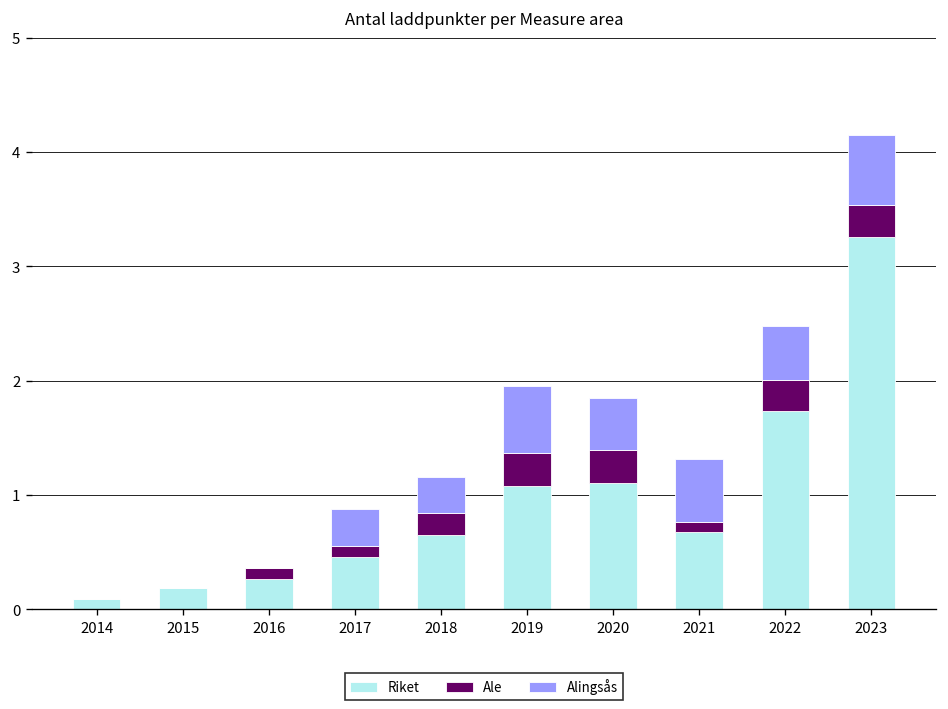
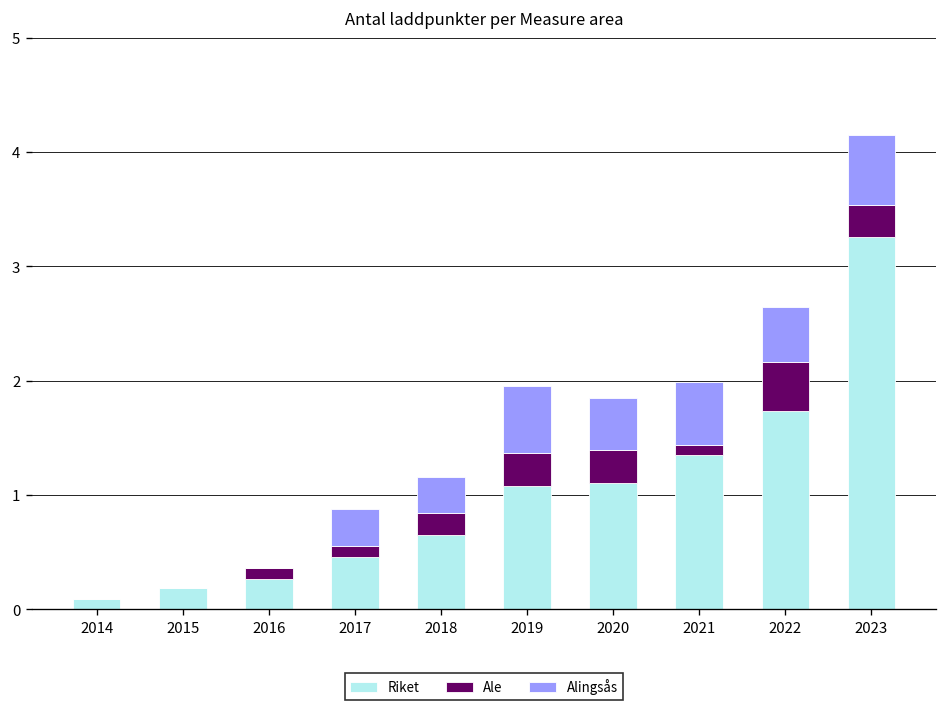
  {
    "Riket": {
      "2014": 0.1,
      "2015": 0.2,
      "2016": 0.3,
      "2017": 0.5,
      "2018": 0.6,
      "2019": 1.1,
      "2020": 1.1,
-     "2021": 0.7,
+     "2021": 1.4,
      "2022": 1.7,
      "2023": 3.3
    },
    "Ale": {
      "2014": 0.0,
      "2015": 0.0,
      "2016": 0.1,
      "2017": 0.1,
      "2018": 0.2,
      "2019": 0.3,
      "2020": 0.3,
      "2021": 0.1,
-     "2022": 0.3,
+     "2022": 0.4,
      "2023": 0.3
    },
    "Alingsås": {
      "2014": 0.0,
      "2015": 0.0,
      "2016": 0.0,
      "2017": 0.3,
      "2018": 0.3,
      "2019": 0.6,
      "2020": 0.5,
      "2021": 0.6,
      "2022": 0.5,
      "2023": 0.6
    }
  }
